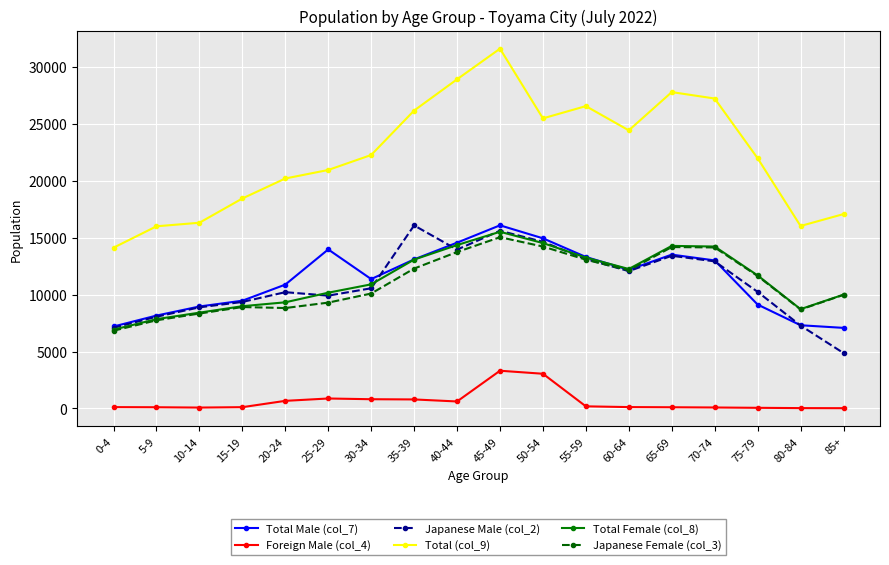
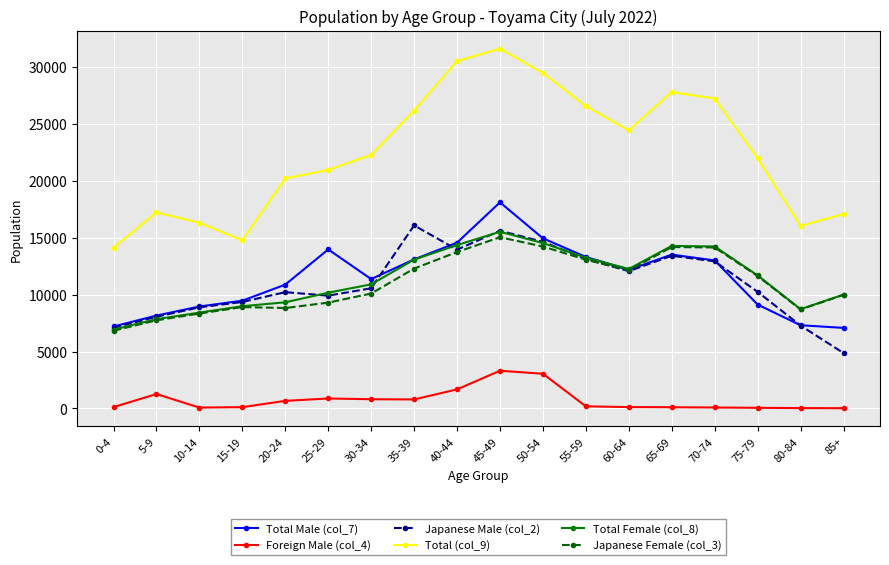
  {
    "Total Male (col_7)": {
      "20-24": 10900,
      "25-29": 14000,
      "30-34": 11400,
-     "45-49": 16100,
+     "45-49": 18100,
      "50-54": 14900,
      "75-79": 9100,
      "85+": 7100
    },
    "Foreign Male (col_4)": {
      "0-4": 100,
-     "5-9": 100,
+     "5-9": 1300,
      "10-14": 100,
      "15-19": 100,
      "20-24": 700,
      "25-29": 900,
      "30-34": 800,
      "35-39": 800,
-     "40-44": 600,
+     "40-44": 1700,
      "45-49": 3300,
      "50-54": 3000,
      "55-59": 200,
      "60-64": 100,
      "65-69": 100,
      "70-74": 100,
      "75-79": 100,
      "80-84": 0,
      "85+": 0
    },
    "Japanese Male (col_2)": {
      "20-24": 10200,
      "25-29": 9900,
      "30-34": 10600,
      "35-39": 16100,
      "75-79": 10200,
      "85+": 4900
    },
    "Total (col_9)": {
      "0-4": 14100,
-     "5-9": 16000,
+     "5-9": 17200,
      "10-14": 16300,
-     "15-19": 18400,
+     "15-19": 14800,
      "20-24": 20200,
      "25-29": 20900,
      "30-34": 22300,
      "35-39": 26200,
-     "40-44": 28900,
+     "40-44": 30500,
      "45-49": 31600,
-     "50-54": 25500,
+     "50-54": 29500,
      "55-59": 26600,
      "60-64": 24400,
      "65-69": 27800,
      "70-74": 27200,
      "75-79": 22000,
      "80-84": 16000,
      "85+": 17100
    }
  }
